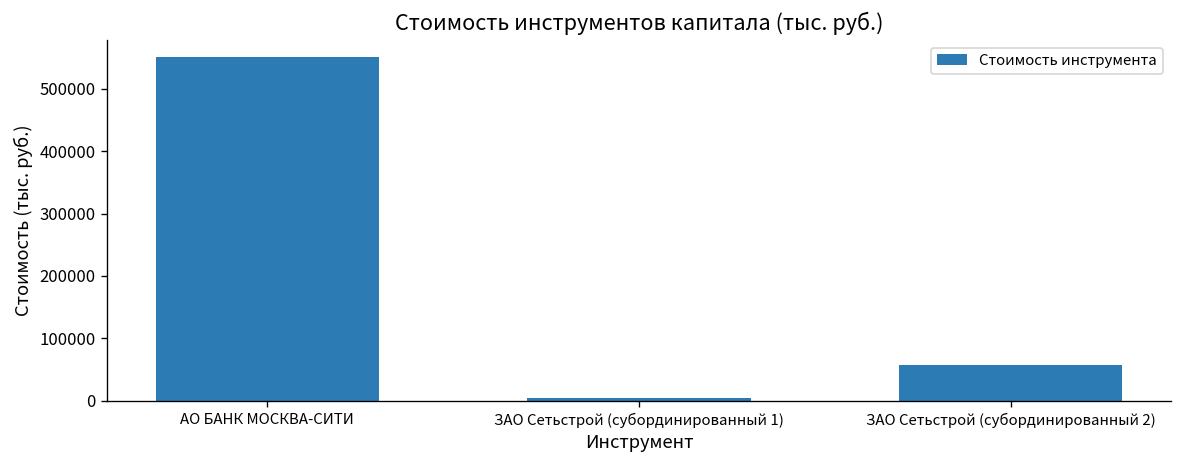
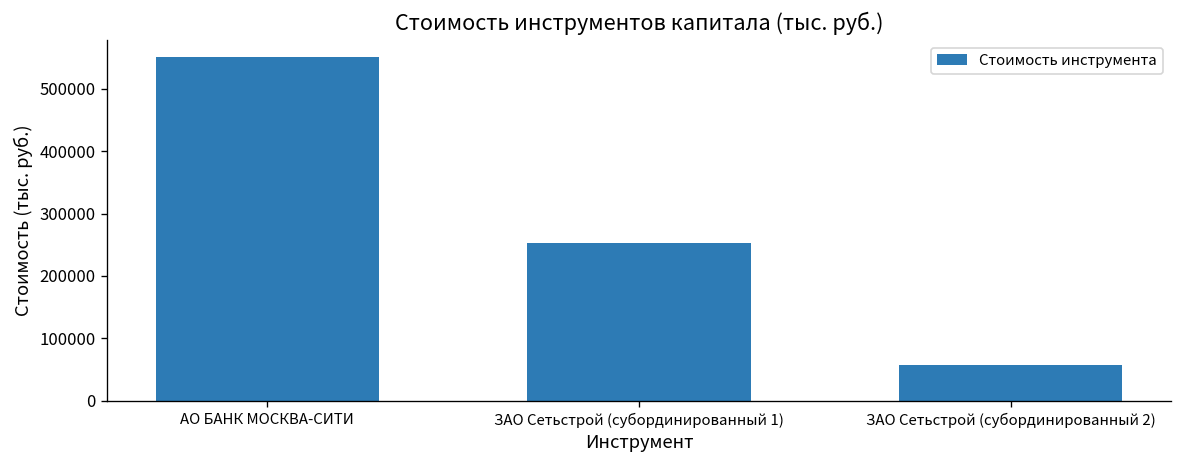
  {
    "АО БАНК МОСКВА-СИТИ": 550000,
-   "ЗАО Сетьстрой (субординированный 1)": 10000,
+   "ЗАО Сетьстрой (субординированный 1)": 250000,
    "ЗАО Сетьстрой (субординированный 2)": 60000
  }
